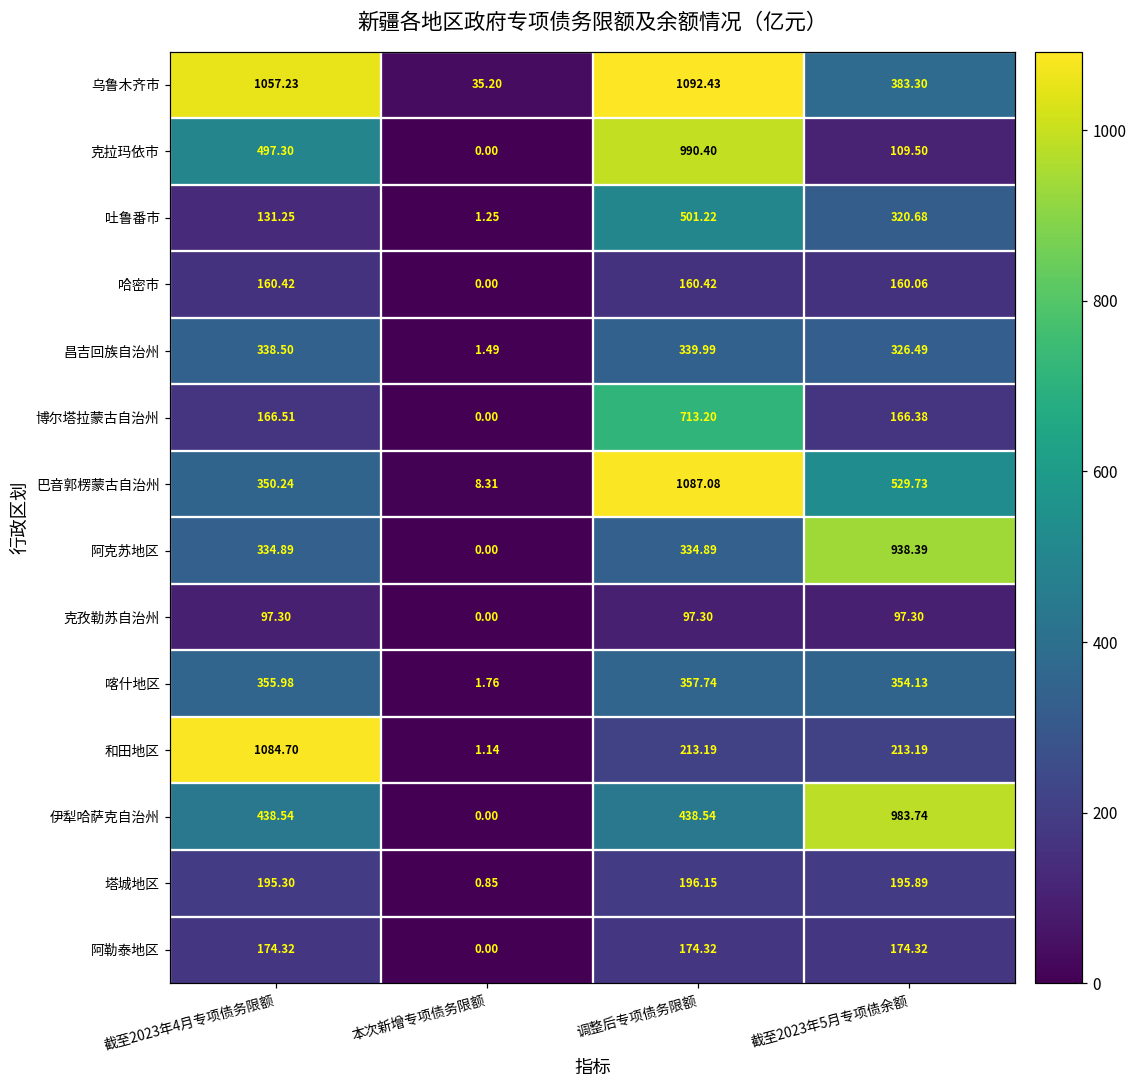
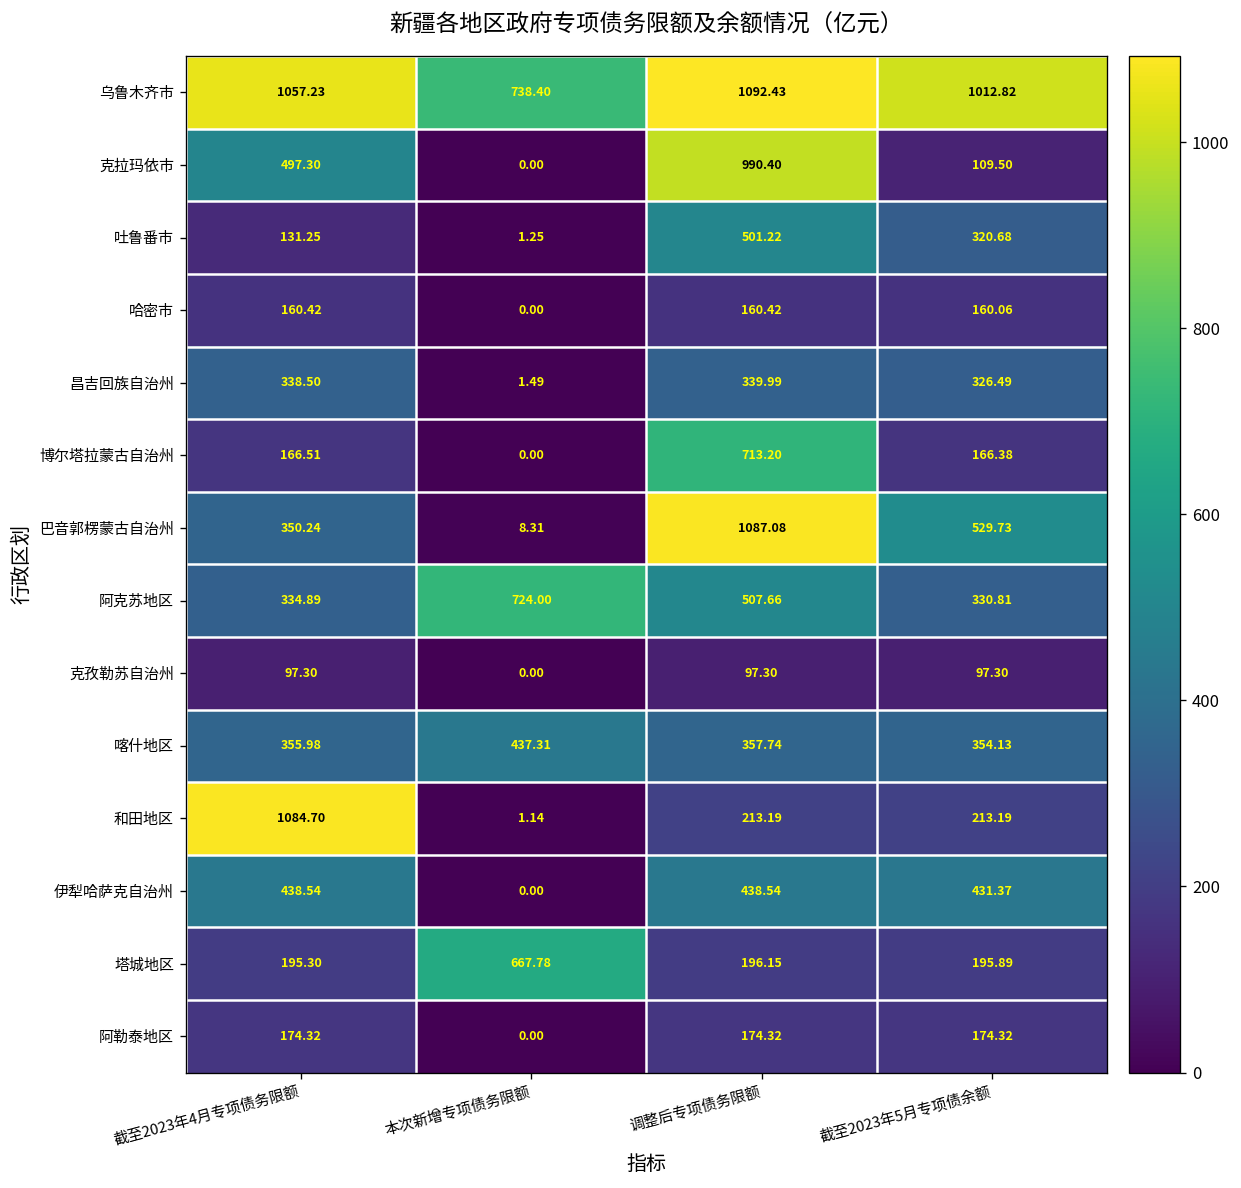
  {
    "乌鲁木齐市": {
      "截至2023年4月专项债务限额": 1057.23,
-     "本次新增专项债务限额": 35.20,
+     "本次新增专项债务限额": 738.40,
      "调整后专项债务限额": 1092.43,
-     "截至2023年5月专项债余额": 383.30
+     "截至2023年5月专项债余额": 1012.82
    },
    "克拉玛依市": {
      "截至2023年4月专项债务限额": 497.30,
      "本次新增专项债务限额": 0.00,
      "调整后专项债务限额": 990.40,
      "截至2023年5月专项债余额": 109.50
    },
    "吐鲁番市": {
      "截至2023年4月专项债务限额": 131.25,
      "本次新增专项债务限额": 1.25,
      "调整后专项债务限额": 501.22,
      "截至2023年5月专项债余额": 320.68
    },
    "哈密市": {
      "截至2023年4月专项债务限额": 160.42,
      "本次新增专项债务限额": 0.00,
      "调整后专项债务限额": 160.42,
      "截至2023年5月专项债余额": 160.06
    },
    "昌吉回族自治州": {
      "截至2023年4月专项债务限额": 338.50,
      "本次新增专项债务限额": 1.49,
      "调整后专项债务限额": 339.99,
      "截至2023年5月专项债余额": 326.49
    },
    "博尔塔拉蒙古自治州": {
      "截至2023年4月专项债务限额": 166.51,
      "本次新增专项债务限额": 0.00,
      "调整后专项债务限额": 713.20,
      "截至2023年5月专项债余额": 166.38
    },
    "巴音郭楞蒙古自治州": {
      "截至2023年4月专项债务限额": 350.24,
      "本次新增专项债务限额": 8.31,
      "调整后专项债务限额": 1087.08,
      "截至2023年5月专项债余额": 529.73
    },
    "阿克苏地区": {
      "截至2023年4月专项债务限额": 334.89,
-     "本次新增专项债务限额": 0.00,
-     "调整后专项债务限额": 334.89,
-     "截至2023年5月专项债余额": 938.39
+     "本次新增专项债务限额": 724.00,
+     "调整后专项债务限额": 507.66,
+     "截至2023年5月专项债余额": 330.81
    },
    "克孜勒苏自治州": {
      "截至2023年4月专项债务限额": 97.30,
      "本次新增专项债务限额": 0.00,
      "调整后专项债务限额": 97.30,
      "截至2023年5月专项债余额": 97.30
    },
    "喀什地区": {
      "截至2023年4月专项债务限额": 355.98,
-     "本次新增专项债务限额": 1.76,
+     "本次新增专项债务限额": 437.31,
      "调整后专项债务限额": 357.74,
      "截至2023年5月专项债余额": 354.13
    },
    "和田地区": {
      "截至2023年4月专项债务限额": 1084.70,
      "本次新增专项债务限额": 1.14,
      "调整后专项债务限额": 213.19,
      "截至2023年5月专项债余额": 213.19
    },
    "伊犁哈萨克自治州": {
      "截至2023年4月专项债务限额": 438.54,
      "本次新增专项债务限额": 0.00,
      "调整后专项债务限额": 438.54,
-     "截至2023年5月专项债余额": 983.74
+     "截至2023年5月专项债余额": 431.37
    },
    "塔城地区": {
      "截至2023年4月专项债务限额": 195.30,
-     "本次新增专项债务限额": 0.85,
+     "本次新增专项债务限额": 667.78,
      "调整后专项债务限额": 196.15,
      "截至2023年5月专项债余额": 195.89
    },
    "阿勒泰地区": {
      "截至2023年4月专项债务限额": 174.32,
      "本次新增专项债务限额": 0.00,
      "调整后专项债务限额": 174.32,
      "截至2023年5月专项债余额": 174.32
    }
  }
